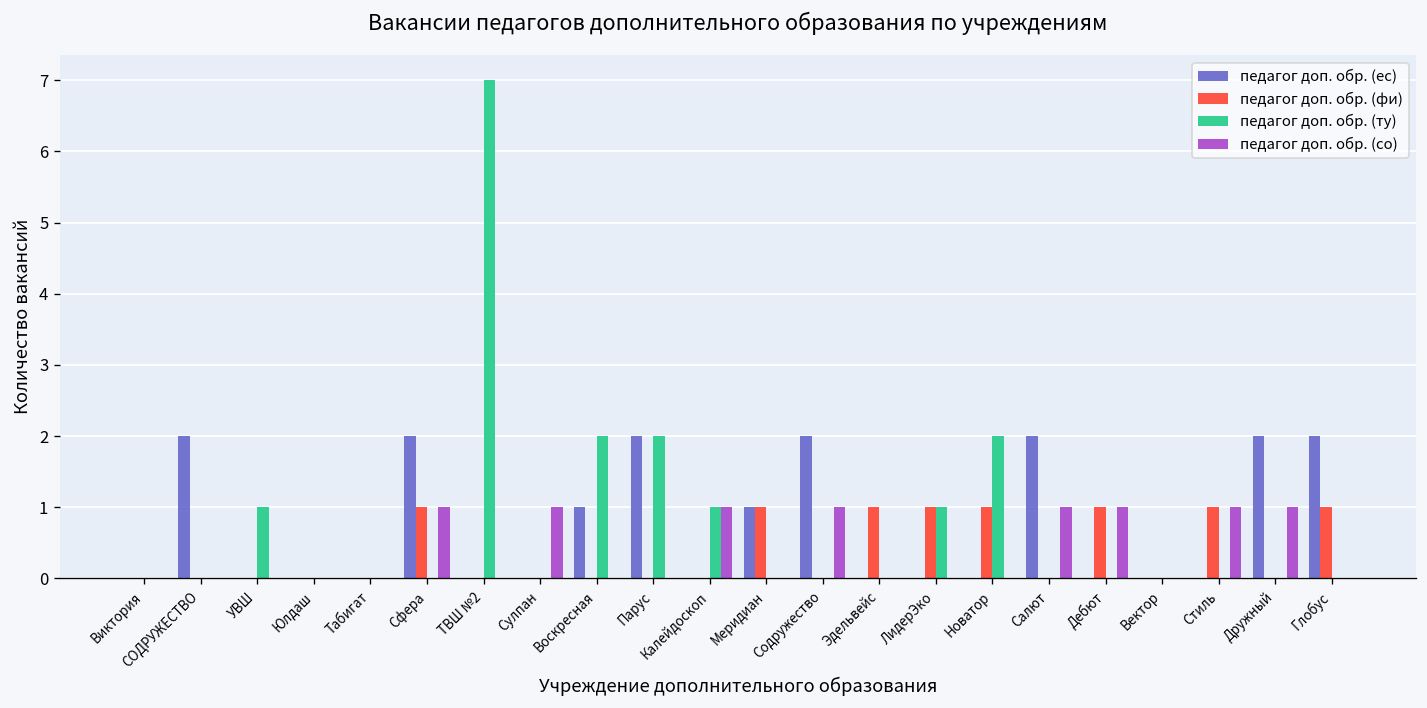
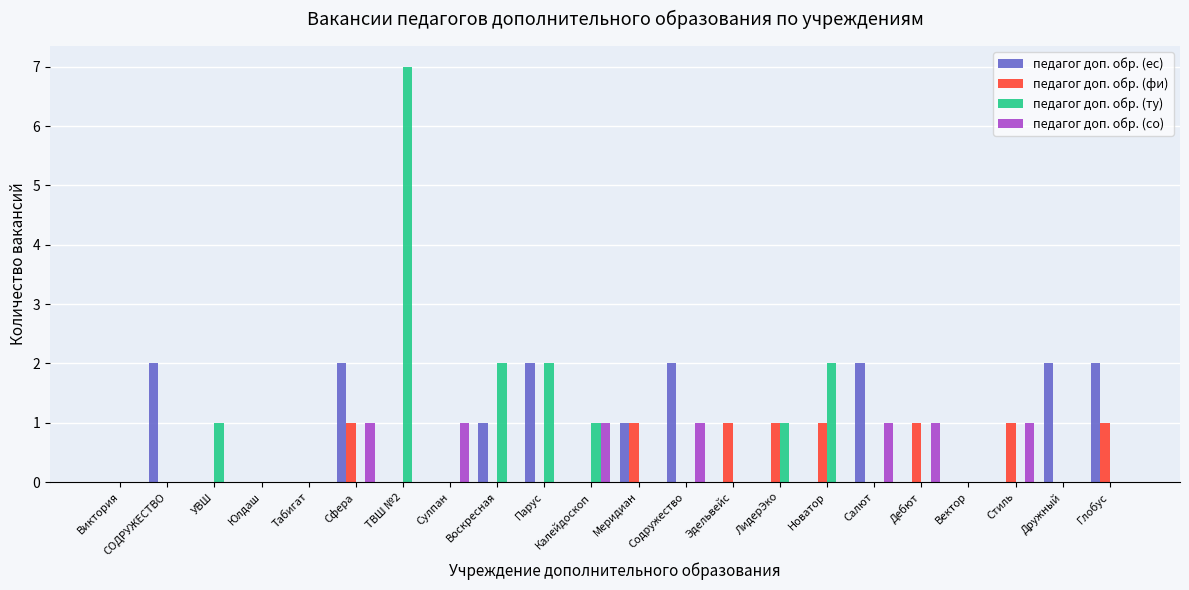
  {
    "педагог доп. обр. (ес)": {
      "Виктория": 0,
      "СОДРУЖЕСТВО": 2,
      "УВШ": 0,
      "Юлдаш": 0,
      "Табигат": 0,
      "Сфера": 2,
      "ТВШ №2": 0,
      "Сулпан": 0,
      "Воскресная": 1,
      "Парус": 2,
      "Калейдоскоп": 0,
      "Меридиан": 1,
      "Содружество": 2,
      "Эдельвейс": 0,
      "ЛидерЭко": 0,
      "Новатор": 0,
      "Салют": 2,
      "Дебют": 0,
      "Вектор": 0,
      "Стиль": 0,
      "Дружный": 2,
      "Глобус": 2
    },
    "педагог доп. обр. (фи)": {
      "Виктория": 0,
      "СОДРУЖЕСТВО": 0,
      "УВШ": 0,
      "Юлдаш": 0,
      "Табигат": 0,
      "Сфера": 1,
      "ТВШ №2": 0,
      "Сулпан": 0,
      "Воскресная": 0,
      "Парус": 0,
      "Калейдоскоп": 0,
      "Меридиан": 1,
      "Содружество": 0,
      "Эдельвейс": 1,
      "ЛидерЭко": 1,
      "Новатор": 1,
      "Салют": 0,
      "Дебют": 1,
      "Вектор": 0,
      "Стиль": 1,
      "Дружный": 0,
      "Глобус": 1
    },
    "педагог доп. обр. (ту)": {
      "Виктория": 0,
      "СОДРУЖЕСТВО": 0,
      "УВШ": 1,
      "Юлдаш": 0,
      "Табигат": 0,
      "Сфера": 0,
      "ТВШ №2": 7,
      "Сулпан": 0,
      "Воскресная": 2,
      "Парус": 2,
      "Калейдоскоп": 1,
      "Меридиан": 0,
      "Содружество": 0,
      "Эдельвейс": 0,
      "ЛидерЭко": 1,
      "Новатор": 2,
      "Салют": 0,
      "Дебют": 0,
      "Вектор": 0,
      "Стиль": 0,
      "Дружный": 0,
      "Глобус": 0
    },
    "педагог доп. обр. (со)": {
      "Виктория": 0,
      "СОДРУЖЕСТВО": 0,
      "УВШ": 0,
      "Юлдаш": 0,
      "Табигат": 0,
      "Сфера": 1,
      "ТВШ №2": 0,
      "Сулпан": 1,
      "Воскресная": 0,
      "Парус": 0,
      "Калейдоскоп": 1,
      "Меридиан": 0,
      "Содружество": 1,
      "Эдельвейс": 0,
      "ЛидерЭко": 0,
      "Новатор": 0,
      "Салют": 1,
      "Дебют": 1,
      "Вектор": 0,
      "Стиль": 1,
-     "Дружный": 1,
+     "Дружный": 0,
      "Глобус": 0
    }
  }
